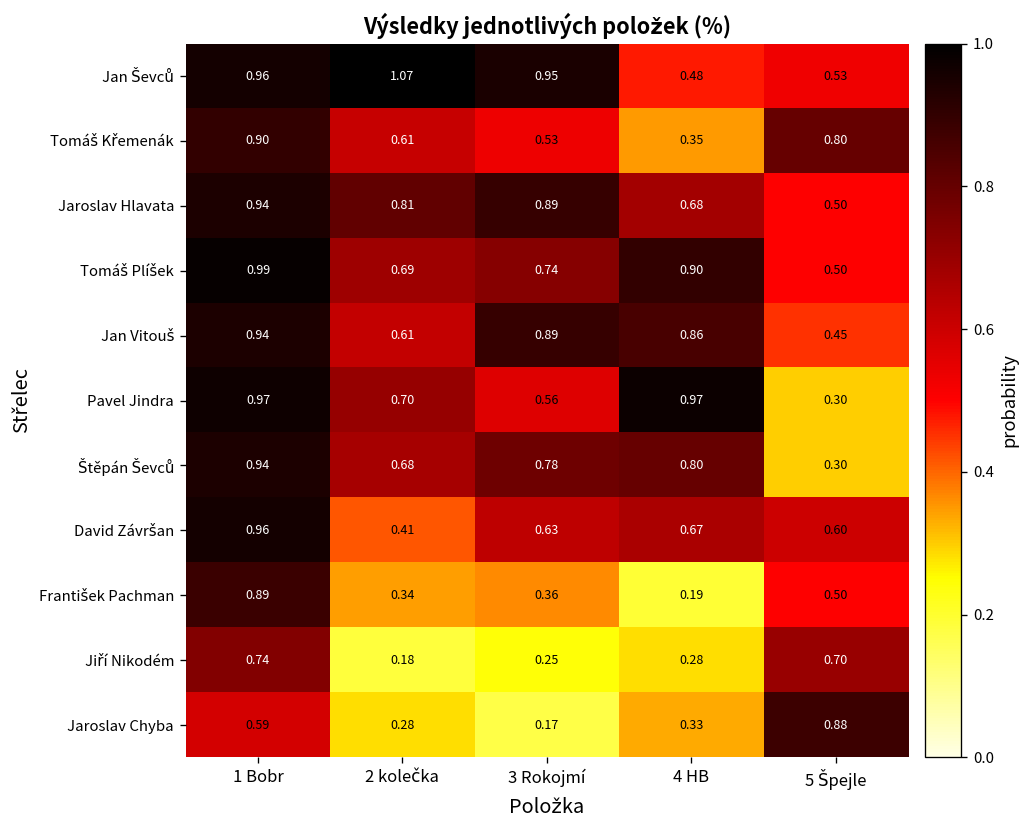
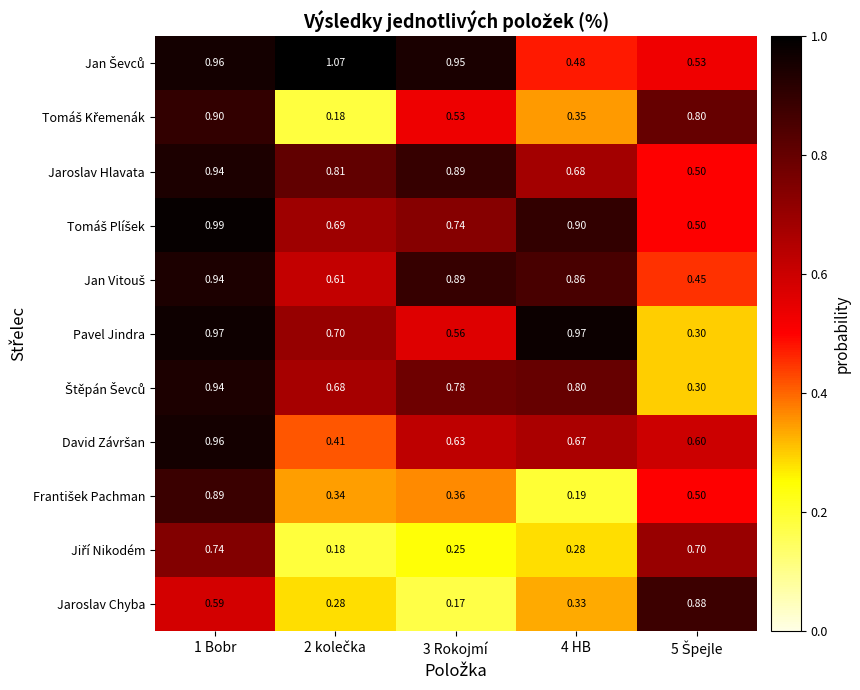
  {
    "Jan Ševců": {
      "1 Bobr": 0.96,
      "2 kolečka": 1.07,
      "3 Rokojmí": 0.95,
      "4 HB": 0.48,
      "5 Špejle": 0.53
    },
    "Tomáš Křemenák": {
      "1 Bobr": 0.90,
-     "2 kolečka": 0.61,
+     "2 kolečka": 0.18,
      "3 Rokojmí": 0.53,
      "4 HB": 0.35,
      "5 Špejle": 0.80
    },
    "Jaroslav Hlavata": {
      "1 Bobr": 0.94,
      "2 kolečka": 0.81,
      "3 Rokojmí": 0.89,
      "4 HB": 0.68,
      "5 Špejle": 0.50
    },
    "Tomáš Plíšek": {
      "1 Bobr": 0.99,
      "2 kolečka": 0.69,
      "3 Rokojmí": 0.74,
      "4 HB": 0.90,
      "5 Špejle": 0.50
    },
    "Jan Vitouš": {
      "1 Bobr": 0.94,
      "2 kolečka": 0.61,
      "3 Rokojmí": 0.89,
      "4 HB": 0.86,
      "5 Špejle": 0.45
    },
    "Pavel Jindra": {
      "1 Bobr": 0.97,
      "2 kolečka": 0.70,
      "3 Rokojmí": 0.56,
      "4 HB": 0.97,
      "5 Špejle": 0.30
    },
    "Štěpán Ševců": {
      "1 Bobr": 0.94,
      "2 kolečka": 0.68,
      "3 Rokojmí": 0.78,
      "4 HB": 0.80,
      "5 Špejle": 0.30
    },
    "David Závršan": {
      "1 Bobr": 0.96,
      "2 kolečka": 0.41,
      "3 Rokojmí": 0.63,
      "4 HB": 0.67,
      "5 Špejle": 0.60
    },
    "František Pachman": {
      "1 Bobr": 0.89,
      "2 kolečka": 0.34,
      "3 Rokojmí": 0.36,
      "4 HB": 0.19,
      "5 Špejle": 0.50
    },
    "Jiří Nikodém": {
      "1 Bobr": 0.74,
      "2 kolečka": 0.18,
      "3 Rokojmí": 0.25,
      "4 HB": 0.28,
      "5 Špejle": 0.70
    },
    "Jaroslav Chyba": {
      "1 Bobr": 0.59,
      "2 kolečka": 0.28,
      "3 Rokojmí": 0.17,
      "4 HB": 0.33,
      "5 Špejle": 0.88
    }
  }
